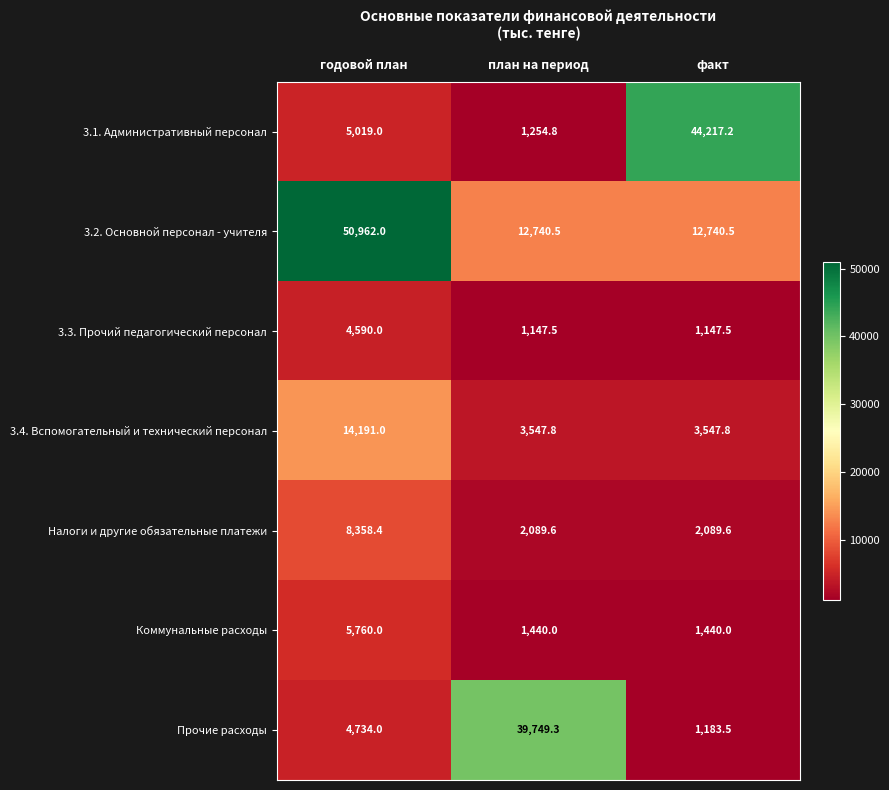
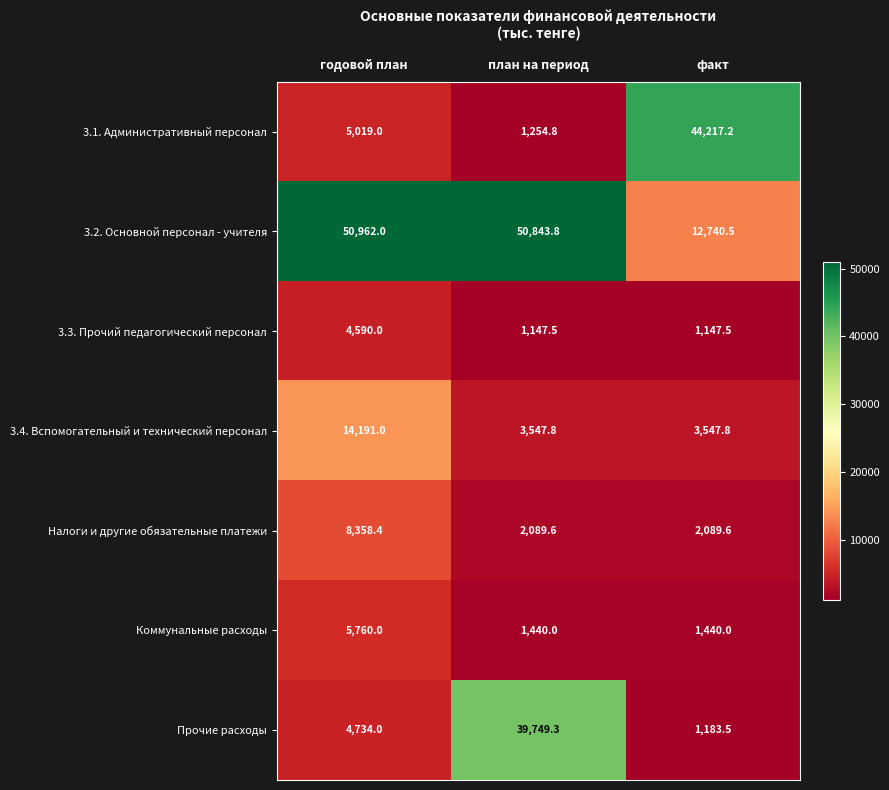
  {
    "3.1. Административный персонал": {
      "годовой план": "5,019.0",
      "план на период": "1,254.8",
      "факт": "44,217.2"
    },
    "3.2. Основной персонал - учителя": {
      "годовой план": "50,962.0",
-     "план на период": "12,740.5",
+     "план на период": "50,843.8",
      "факт": "12,740.5"
    },
    "3.3. Прочий педагогический персонал": {
      "годовой план": "4,590.0",
      "план на период": "1,147.5",
      "факт": "1,147.5"
    },
    "3.4. Вспомогательный и технический персонал": {
      "годовой план": "14,191.0",
      "план на период": "3,547.8",
      "факт": "3,547.8"
    },
    "Налоги и другие обязательные платежи": {
      "годовой план": "8,358.4",
      "план на период": "2,089.6",
      "факт": "2,089.6"
    },
    "Коммунальные расходы": {
      "годовой план": "5,760.0",
      "план на период": "1,440.0",
      "факт": "1,440.0"
    },
    "Прочие расходы": {
      "годовой план": "4,734.0",
      "план на период": "39,749.3",
      "факт": "1,183.5"
    }
  }
